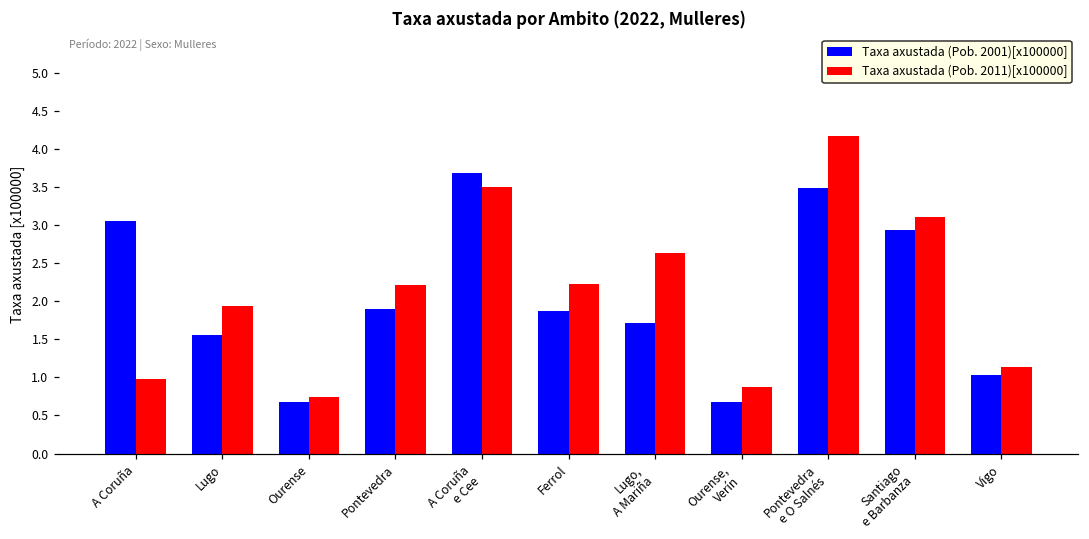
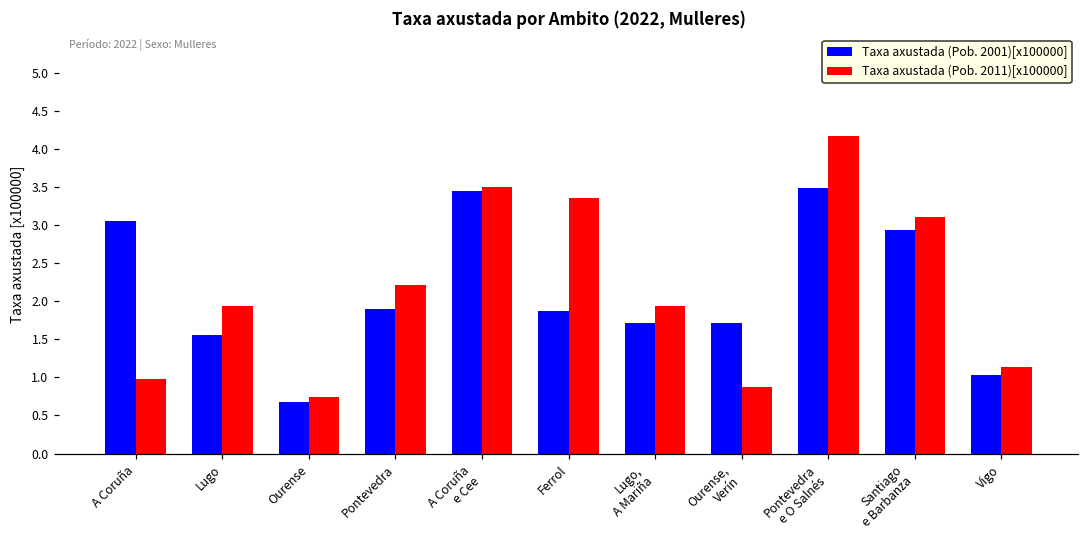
  {
    "Taxa axustada (Pob. 2001)[x100000]": {
      "A Coruña": 3.1,
      "Lugo": 1.6,
      "Ourense": 0.7,
      "Pontevedra": 1.9,
-     "A Coruña e Cee": 3.7,
+     "A Coruña e Cee": 3.4,
      "Ferrol": 1.9,
      "Lugo, A Mariña": 1.7,
-     "Ourense, Verín": 0.7,
+     "Ourense, Verín": 1.7,
      "Pontevedra e O Salnés": 3.5,
      "Santiago e Barbanza": 2.9,
      "Vigo": 1.0
    },
    "Taxa axustada (Pob. 2011)[x100000]": {
      "A Coruña": 1.0,
      "Lugo": 1.9,
      "Ourense": 0.7,
      "Pontevedra": 2.2,
      "A Coruña e Cee": 3.5,
-     "Ferrol": 2.2,
-     "Lugo, A Mariña": 2.6,
+     "Ferrol": 3.4,
+     "Lugo, A Mariña": 1.9,
      "Ourense, Verín": 0.9,
      "Pontevedra e O Salnés": 4.2,
      "Santiago e Barbanza": 3.1,
      "Vigo": 1.1
    }
  }
